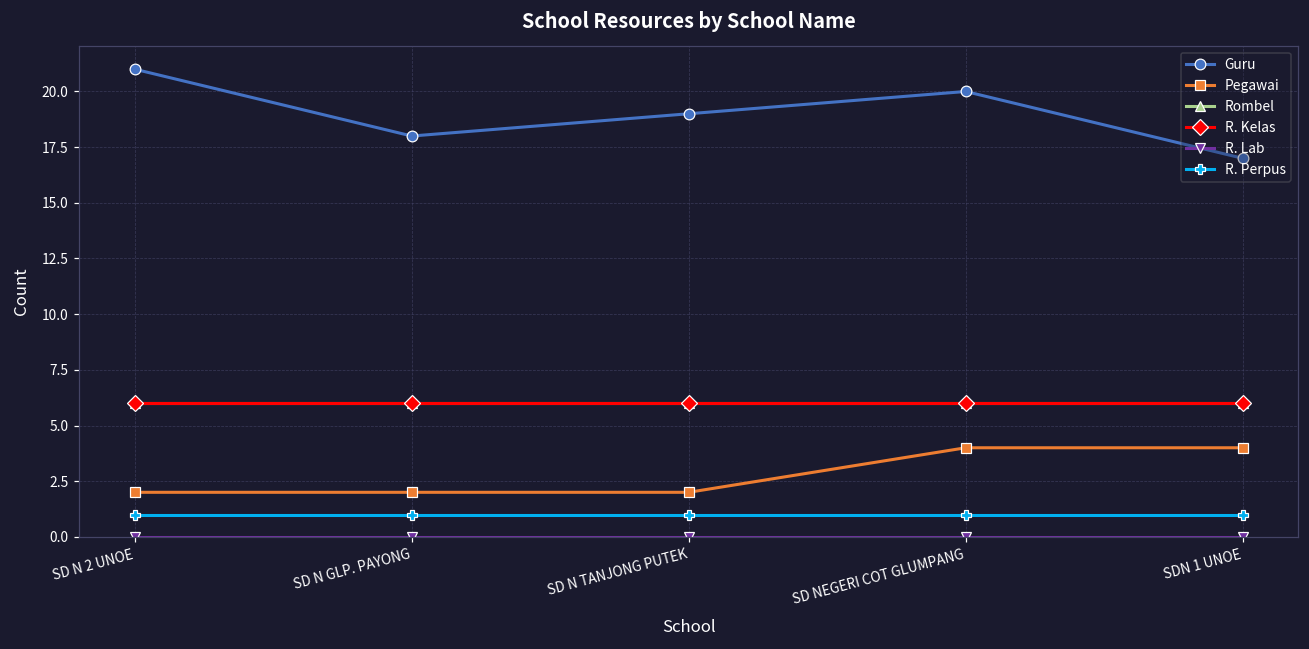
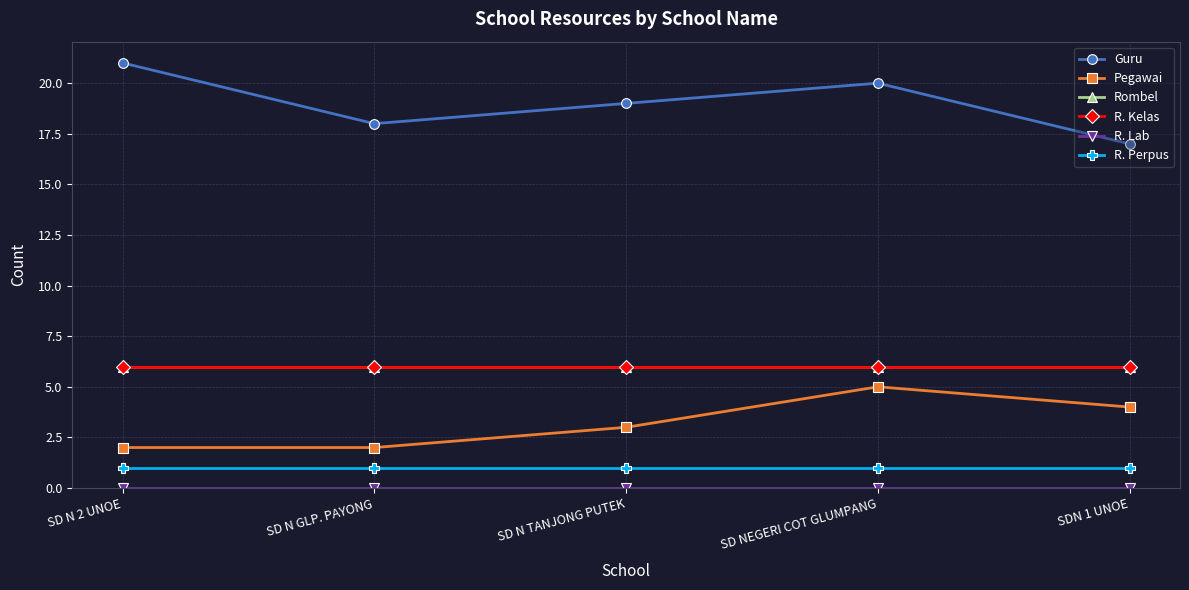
  {
    "Guru": {
      "SD N 2 UNOE": 21,
      "SD N GLP. PAYONG": 18,
      "SD N TANJONG PUTEK": 19,
      "SD NEGERI COT GLUMPANG": 20
    },
    "Pegawai": {
      "SD N 2 UNOE": 2,
      "SD N GLP. PAYONG": 2,
-     "SD N TANJONG PUTEK": 2,
-     "SD NEGERI COT GLUMPANG": 4,
+     "SD N TANJONG PUTEK": 3,
+     "SD NEGERI COT GLUMPANG": 5,
      "SDN 1 UNOE": 4
    },
    "R. Kelas": {
      "SD N 2 UNOE": 6,
      "SD N GLP. PAYONG": 6,
      "SD N TANJONG PUTEK": 6,
      "SD NEGERI COT GLUMPANG": 6,
      "SDN 1 UNOE": 6
    },
    "R. Lab": {
      "SD N 2 UNOE": 0,
      "SD N GLP. PAYONG": 0,
      "SD N TANJONG PUTEK": 0,
      "SD NEGERI COT GLUMPANG": 0,
      "SDN 1 UNOE": 0
    },
    "R. Perpus": {
      "SD N 2 UNOE": 1,
      "SD N GLP. PAYONG": 1,
      "SD N TANJONG PUTEK": 1,
      "SD NEGERI COT GLUMPANG": 1,
      "SDN 1 UNOE": 1
    }
  }
